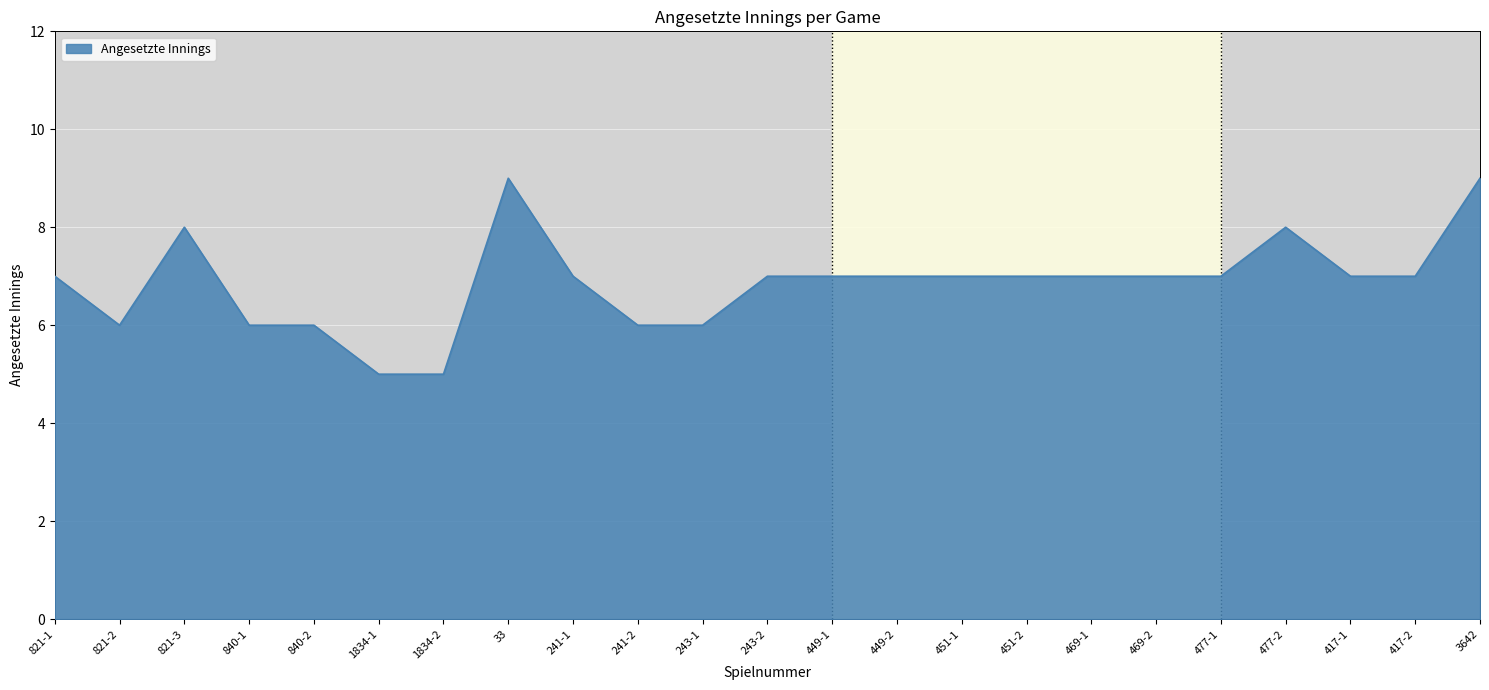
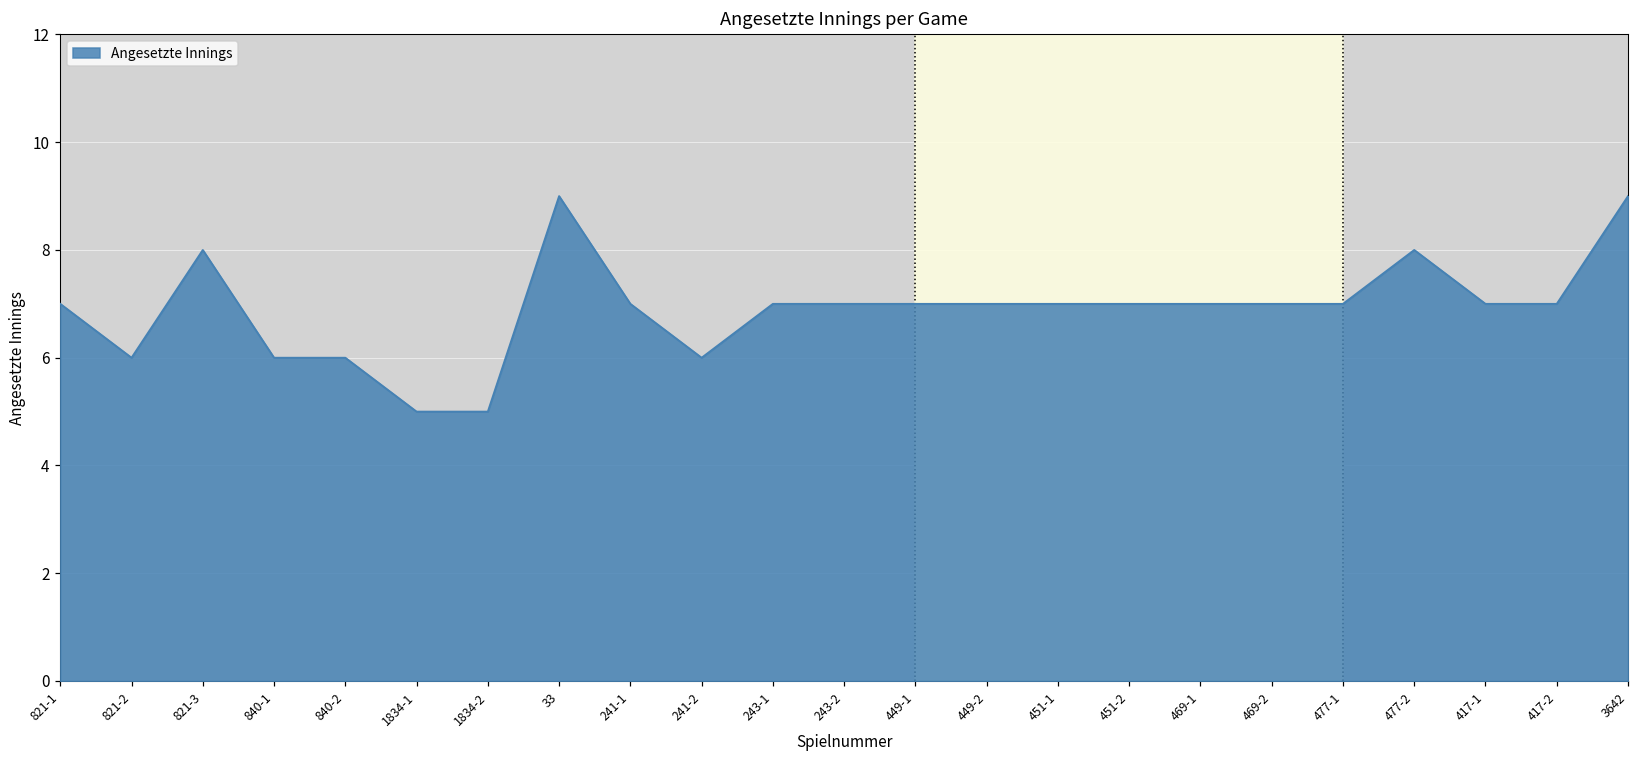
  {
    "821-1": 7,
    "821-2": 6,
    "821-3": 8,
    "840-1": 6,
    "840-2": 6,
    "1834-1": 5,
    "1834-2": 5,
    "33": 9,
    "241-1": 7,
    "241-2": 6,
-   "243-1": 6,
+   "243-1": 7,
    "243-2": 7,
    "449-1": 7,
    "449-2": 7,
    "451-1": 7,
    "451-2": 7,
    "469-1": 7,
    "469-2": 7,
    "477-1": 7,
    "477-2": 8,
    "417-1": 7,
    "417-2": 7,
    "3642": 9
  }
